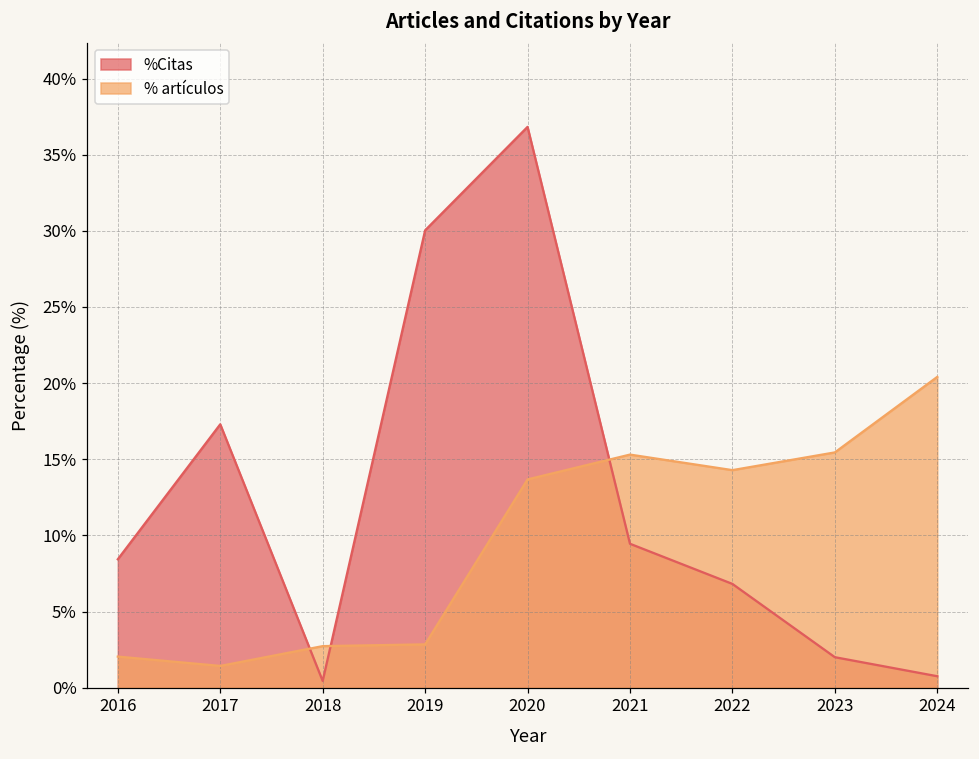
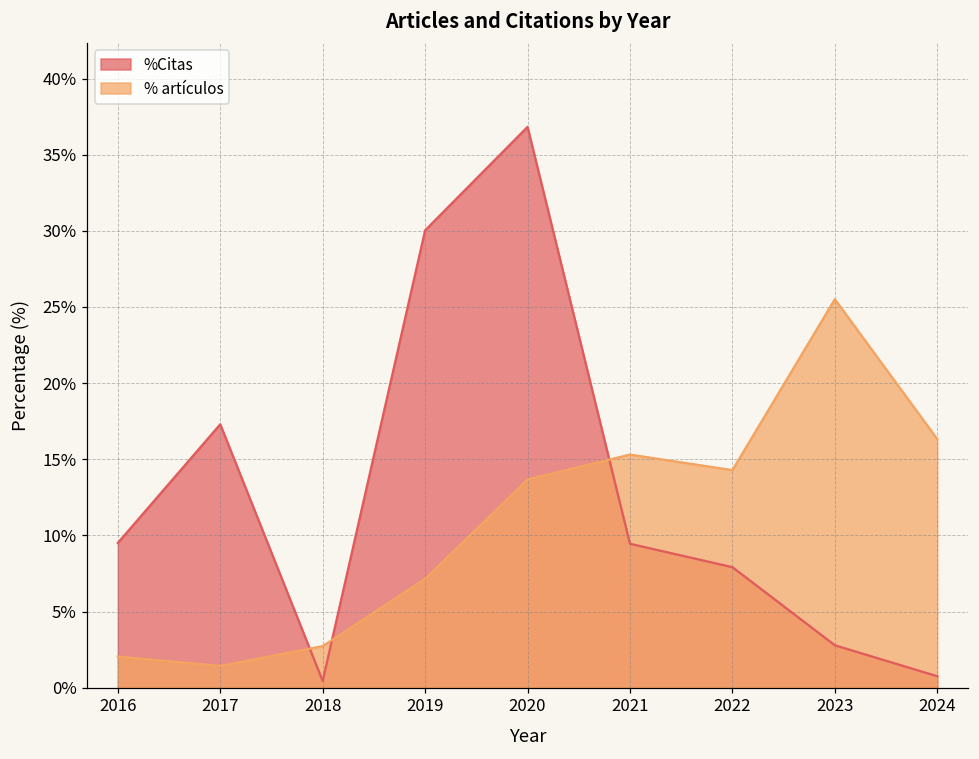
  {
    "%Citas": {
-     "2016": "8.4%",
+     "2016": "9.5%",
      "2017": "17.3%",
      "2018": "0.4%",
      "2019": "30.0%",
      "2020": "36.8%",
      "2021": "9.5%",
-     "2022": "6.8%",
-     "2023": "2.0%",
+     "2022": "7.9%",
+     "2023": "2.8%",
      "2024": "0.8%"
    },
    "% artículos": {
      "2016": "2.0%",
      "2017": "1.4%",
      "2018": "2.7%",
-     "2019": "2.8%",
+     "2019": "7.1%",
      "2020": "13.7%",
      "2021": "15.3%",
      "2022": "14.3%",
-     "2023": "15.4%",
-     "2024": "20.4%"
+     "2023": "25.5%",
+     "2024": "16.3%"
    }
  }
